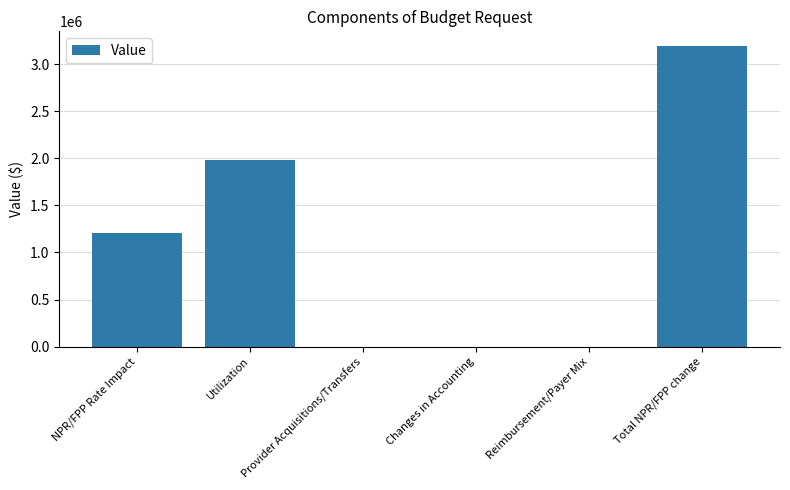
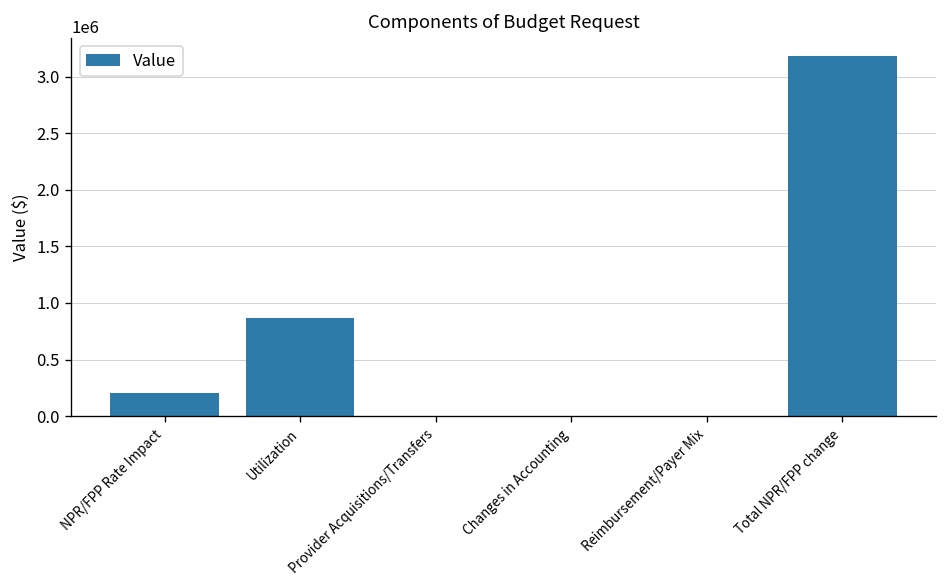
  {
-   "NPR/FPP Rate Impact": 1200000,
-   "Utilization": 2000000,
+   "NPR/FPP Rate Impact": 200000,
+   "Utilization": 900000,
    "Provider Acquisitions/Transfers": 0,
    "Changes in Accounting": 0,
    "Reimbursement/Payer Mix": 0,
    "Total NPR/FPP change": 3200000
  }
